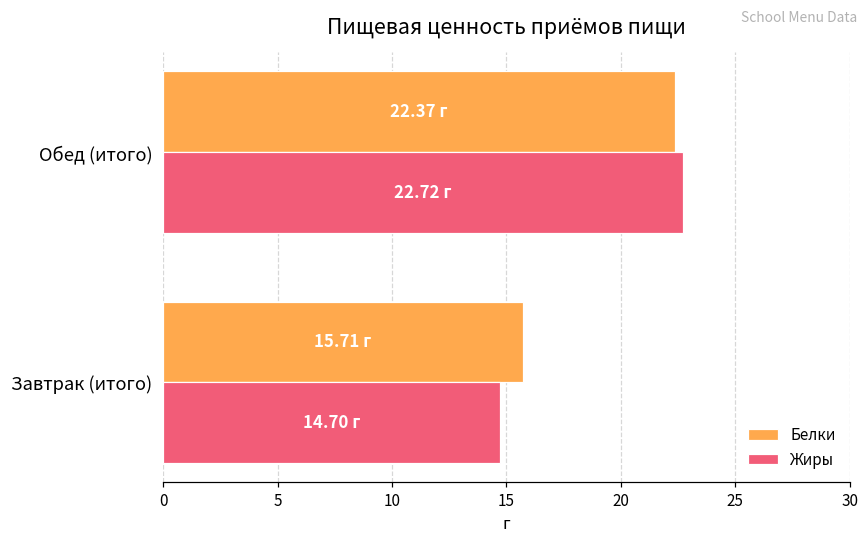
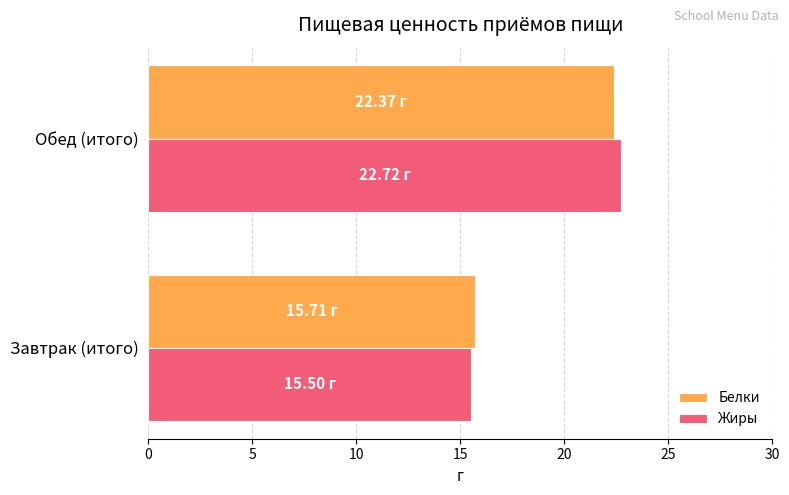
  {
    "Белки": {
      "Обед (итого)": 22.37,
      "Завтрак (итого)": 15.71
    },
    "Жиры": {
      "Обед (итого)": 22.72,
-     "Завтрак (итого)": 14.70
+     "Завтрак (итого)": 15.50
    }
  }
